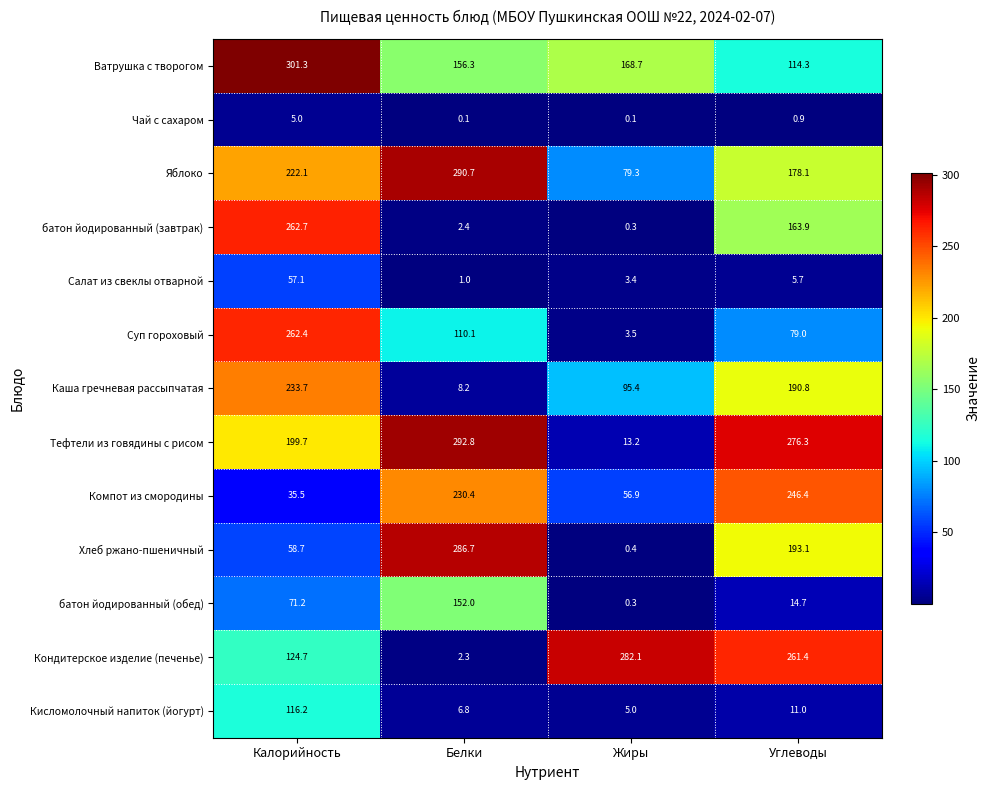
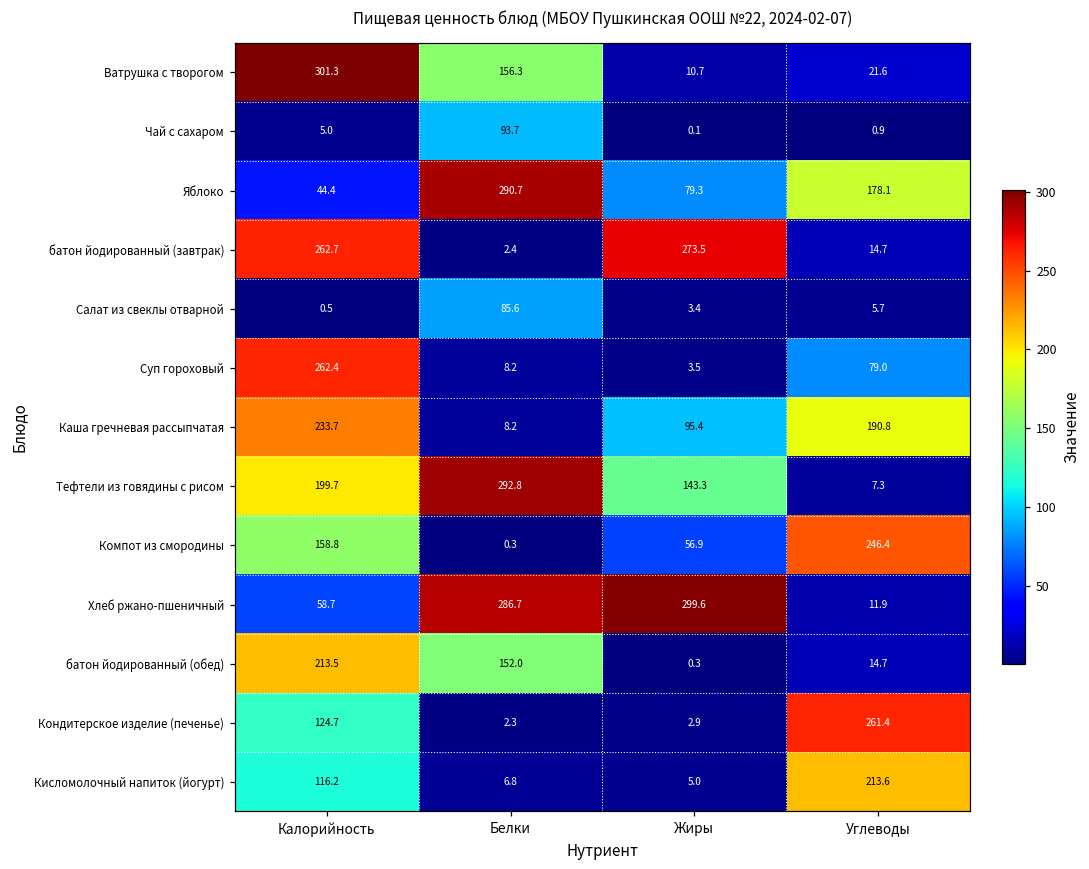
  {
    "Ватрушка с творогом": {
      "Калорийность": 301.3,
      "Белки": 156.3,
-     "Жиры": 168.7,
-     "Углеводы": 114.3
+     "Жиры": 10.7,
+     "Углеводы": 21.6
    },
    "Чай с сахаром": {
      "Калорийность": 5.0,
-     "Белки": 0.1,
+     "Белки": 93.7,
      "Жиры": 0.1,
      "Углеводы": 0.9
    },
    "Яблоко": {
-     "Калорийность": 222.1,
+     "Калорийность": 44.4,
      "Белки": 290.7,
      "Жиры": 79.3,
      "Углеводы": 178.1
    },
    "батон йодированный (завтрак)": {
      "Калорийность": 262.7,
      "Белки": 2.4,
-     "Жиры": 0.3,
-     "Углеводы": 163.9
+     "Жиры": 273.5,
+     "Углеводы": 14.7
    },
    "Салат из свеклы отварной": {
-     "Калорийность": 57.1,
-     "Белки": 1.0,
+     "Калорийность": 0.5,
+     "Белки": 85.6,
      "Жиры": 3.4,
      "Углеводы": 5.7
    },
    "Суп гороховый": {
      "Калорийность": 262.4,
-     "Белки": 110.1,
+     "Белки": 8.2,
      "Жиры": 3.5,
      "Углеводы": 79.0
    },
    "Каша гречневая рассыпчатая": {
      "Калорийность": 233.7,
      "Белки": 8.2,
      "Жиры": 95.4,
      "Углеводы": 190.8
    },
    "Тефтели из говядины с рисом": {
      "Калорийность": 199.7,
      "Белки": 292.8,
-     "Жиры": 13.2,
-     "Углеводы": 276.3
+     "Жиры": 143.3,
+     "Углеводы": 7.3
    },
    "Компот из смородины": {
-     "Калорийность": 35.5,
-     "Белки": 230.4,
+     "Калорийность": 158.8,
+     "Белки": 0.3,
      "Жиры": 56.9,
      "Углеводы": 246.4
    },
    "Хлеб ржано-пшеничный": {
      "Калорийность": 58.7,
      "Белки": 286.7,
-     "Жиры": 0.4,
-     "Углеводы": 193.1
+     "Жиры": 299.6,
+     "Углеводы": 11.9
    },
    "батон йодированный (обед)": {
-     "Калорийность": 71.2,
+     "Калорийность": 213.5,
      "Белки": 152.0,
      "Жиры": 0.3,
      "Углеводы": 14.7
    },
    "Кондитерское изделие (печенье)": {
      "Калорийность": 124.7,
      "Белки": 2.3,
-     "Жиры": 282.1,
+     "Жиры": 2.9,
      "Углеводы": 261.4
    },
    "Кисломолочный напиток (йогурт)": {
      "Калорийность": 116.2,
      "Белки": 6.8,
      "Жиры": 5.0,
-     "Углеводы": 11.0
+     "Углеводы": 213.6
    }
  }
